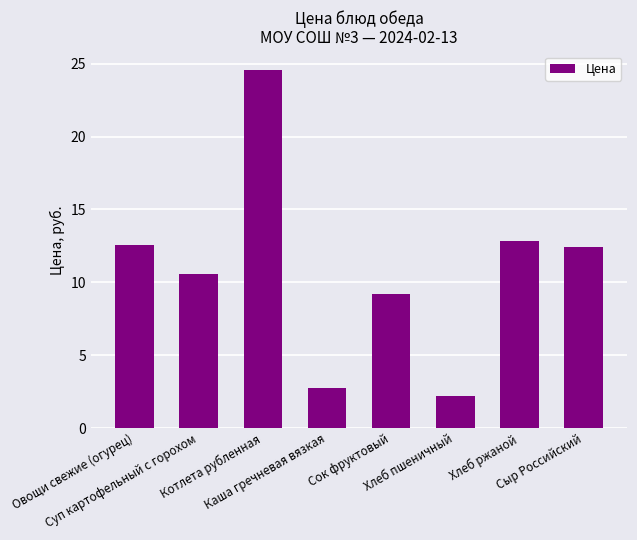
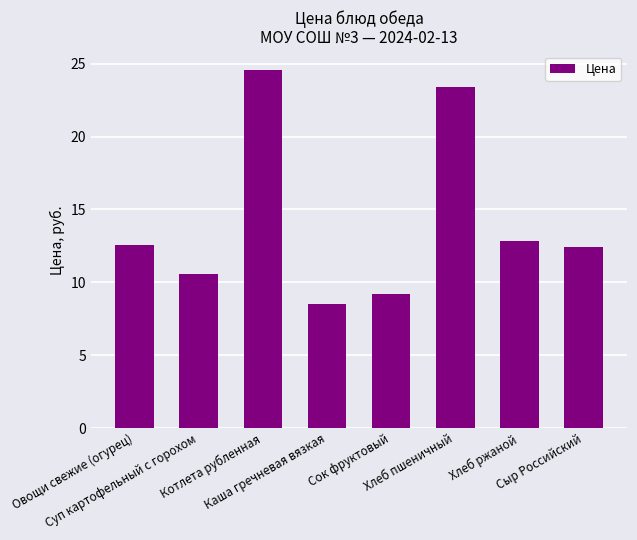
  {
    "Овощи свежие (огурец)": 12.5,
    "Суп картофельный с горохом": 10.6,
    "Котлета рубленная": 24.6,
-   "Каша гречневая вязкая": 2.7,
+   "Каша гречневая вязкая": 8.5,
    "Сок фруктовый": 9.2,
-   "Хлеб пшеничный": 2.2,
+   "Хлеб пшеничный": 23.4,
    "Хлеб ржаной": 12.8,
    "Сыр Российский": 12.4
  }
